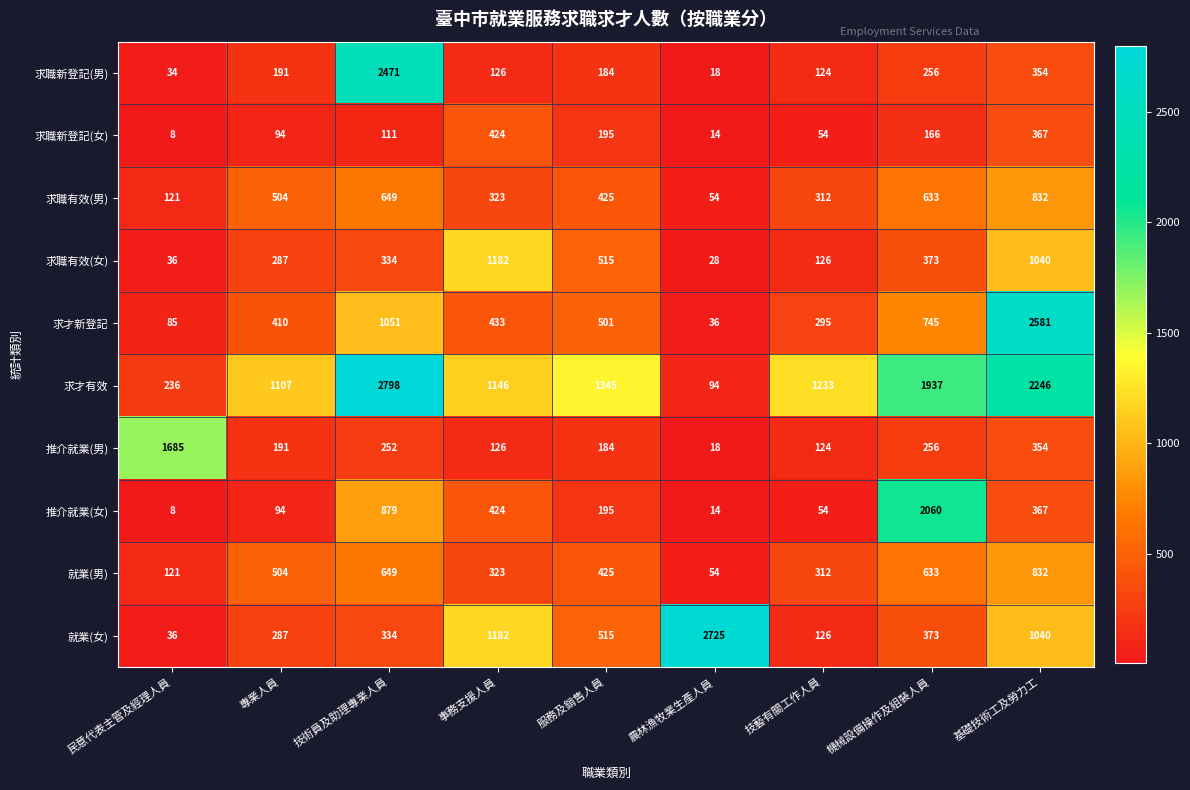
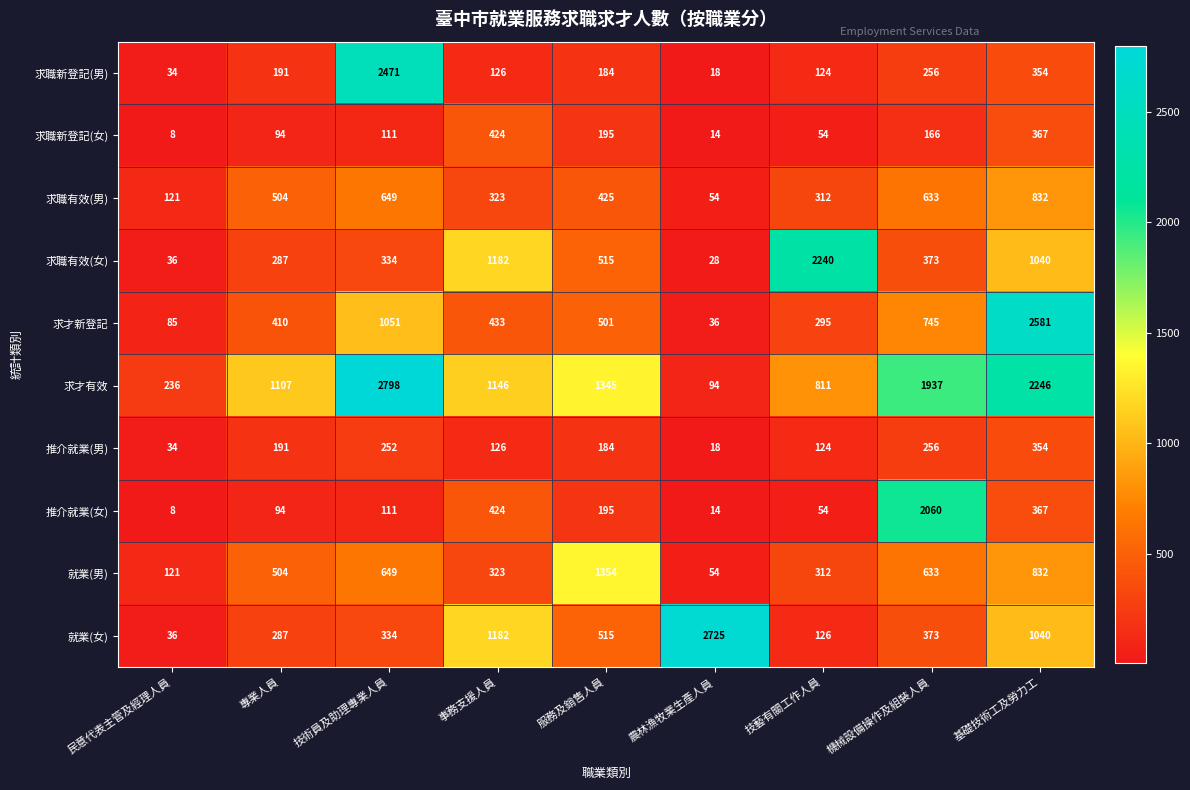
  {
    "求職新登記(男)": {
      "民意代表主管及經理人員": 34,
      "專業人員": 191,
      "技術員及助理專業人員": 2471,
      "事務支援人員": 126,
      "服務及銷售人員": 184,
      "農林漁牧業生產人員": 18,
      "技藝有關工作人員": 124,
      "機械設備操作及組裝人員": 256,
      "基礎技術工及勞力工": 354
    },
    "求職新登記(女)": {
      "民意代表主管及經理人員": 8,
      "專業人員": 94,
      "技術員及助理專業人員": 111,
      "事務支援人員": 424,
      "服務及銷售人員": 195,
      "農林漁牧業生產人員": 14,
      "技藝有關工作人員": 54,
      "機械設備操作及組裝人員": 166,
      "基礎技術工及勞力工": 367
    },
    "求職有效(男)": {
      "民意代表主管及經理人員": 121,
      "專業人員": 504,
      "技術員及助理專業人員": 649,
      "事務支援人員": 323,
      "服務及銷售人員": 425,
      "農林漁牧業生產人員": 54,
      "技藝有關工作人員": 312,
      "機械設備操作及組裝人員": 633,
      "基礎技術工及勞力工": 832
    },
    "求職有效(女)": {
      "民意代表主管及經理人員": 36,
      "專業人員": 287,
      "技術員及助理專業人員": 334,
      "事務支援人員": 1182,
      "服務及銷售人員": 515,
      "農林漁牧業生產人員": 28,
-     "技藝有關工作人員": 126,
+     "技藝有關工作人員": 2240,
      "機械設備操作及組裝人員": 373,
      "基礎技術工及勞力工": 1040
    },
    "求才新登記": {
      "民意代表主管及經理人員": 85,
      "專業人員": 410,
      "技術員及助理專業人員": 1051,
      "事務支援人員": 433,
      "服務及銷售人員": 501,
      "農林漁牧業生產人員": 36,
      "技藝有關工作人員": 295,
      "機械設備操作及組裝人員": 745,
      "基礎技術工及勞力工": 2581
    },
    "求才有效": {
      "民意代表主管及經理人員": 236,
      "專業人員": 1107,
      "技術員及助理專業人員": 2798,
      "事務支援人員": 1146,
      "服務及銷售人員": 1345,
      "農林漁牧業生產人員": 94,
-     "技藝有關工作人員": 1233,
+     "技藝有關工作人員": 811,
      "機械設備操作及組裝人員": 1937,
      "基礎技術工及勞力工": 2246
    },
    "推介就業(男)": {
-     "民意代表主管及經理人員": 1685,
+     "民意代表主管及經理人員": 34,
      "專業人員": 191,
      "技術員及助理專業人員": 252,
      "事務支援人員": 126,
      "服務及銷售人員": 184,
      "農林漁牧業生產人員": 18,
      "技藝有關工作人員": 124,
      "機械設備操作及組裝人員": 256,
      "基礎技術工及勞力工": 354
    },
    "推介就業(女)": {
      "民意代表主管及經理人員": 8,
      "專業人員": 94,
-     "技術員及助理專業人員": 879,
+     "技術員及助理專業人員": 111,
      "事務支援人員": 424,
      "服務及銷售人員": 195,
      "農林漁牧業生產人員": 14,
      "技藝有關工作人員": 54,
      "機械設備操作及組裝人員": 2060,
      "基礎技術工及勞力工": 367
    },
    "就業(男)": {
      "民意代表主管及經理人員": 121,
      "專業人員": 504,
      "技術員及助理專業人員": 649,
      "事務支援人員": 323,
-     "服務及銷售人員": 425,
+     "服務及銷售人員": 1354,
      "農林漁牧業生產人員": 54,
      "技藝有關工作人員": 312,
      "機械設備操作及組裝人員": 633,
      "基礎技術工及勞力工": 832
    },
    "就業(女)": {
      "民意代表主管及經理人員": 36,
      "專業人員": 287,
      "技術員及助理專業人員": 334,
      "事務支援人員": 1182,
      "服務及銷售人員": 515,
      "農林漁牧業生產人員": 2725,
      "技藝有關工作人員": 126,
      "機械設備操作及組裝人員": 373,
      "基礎技術工及勞力工": 1040
    }
  }
